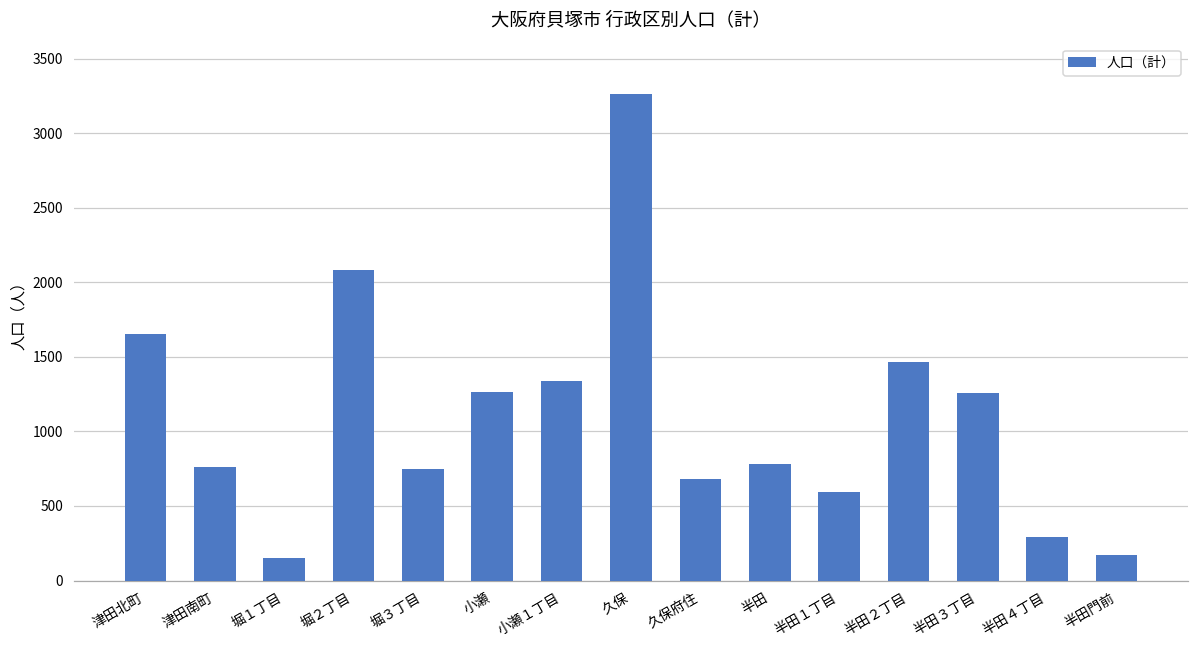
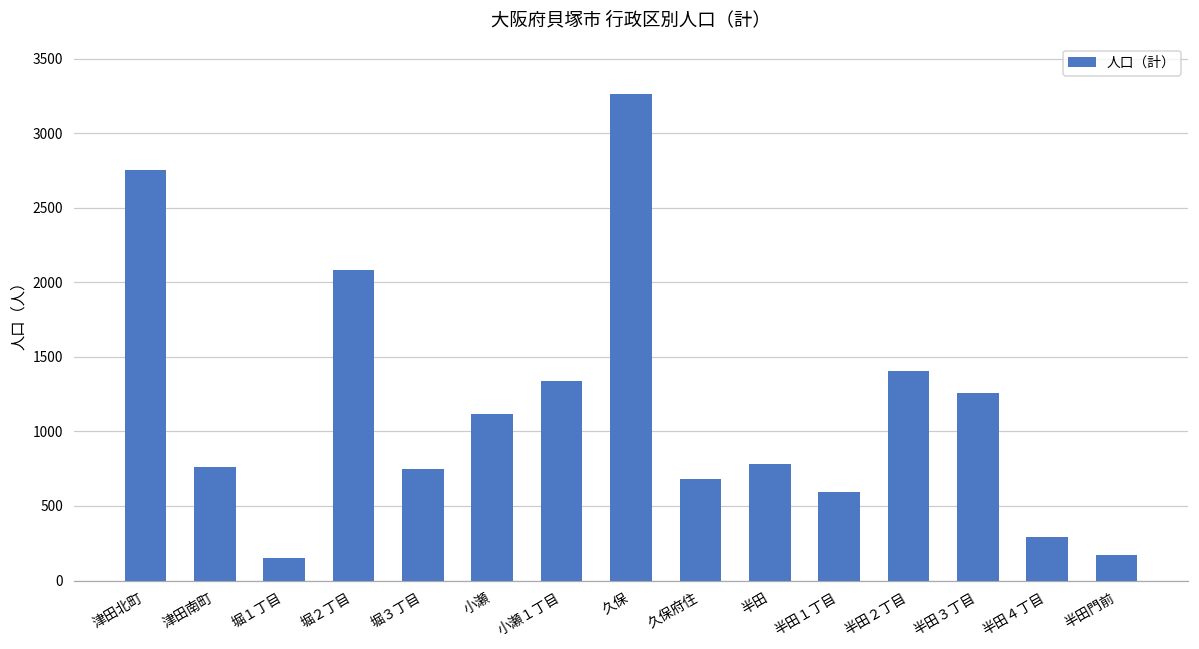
  {
-   "津田北町": 1650,
+   "津田北町": 2750,
    "津田南町": 760,
    "堀１丁目": 150,
    "堀２丁目": 2080,
    "堀３丁目": 750,
-   "小瀬": 1260,
+   "小瀬": 1120,
    "小瀬１丁目": 1340,
    "久保": 3260,
    "久保府住": 680,
    "半田": 780,
    "半田１丁目": 600,
-   "半田２丁目": 1470,
+   "半田２丁目": 1400,
    "半田３丁目": 1260,
    "半田４丁目": 290,
    "半田門前": 170
  }
